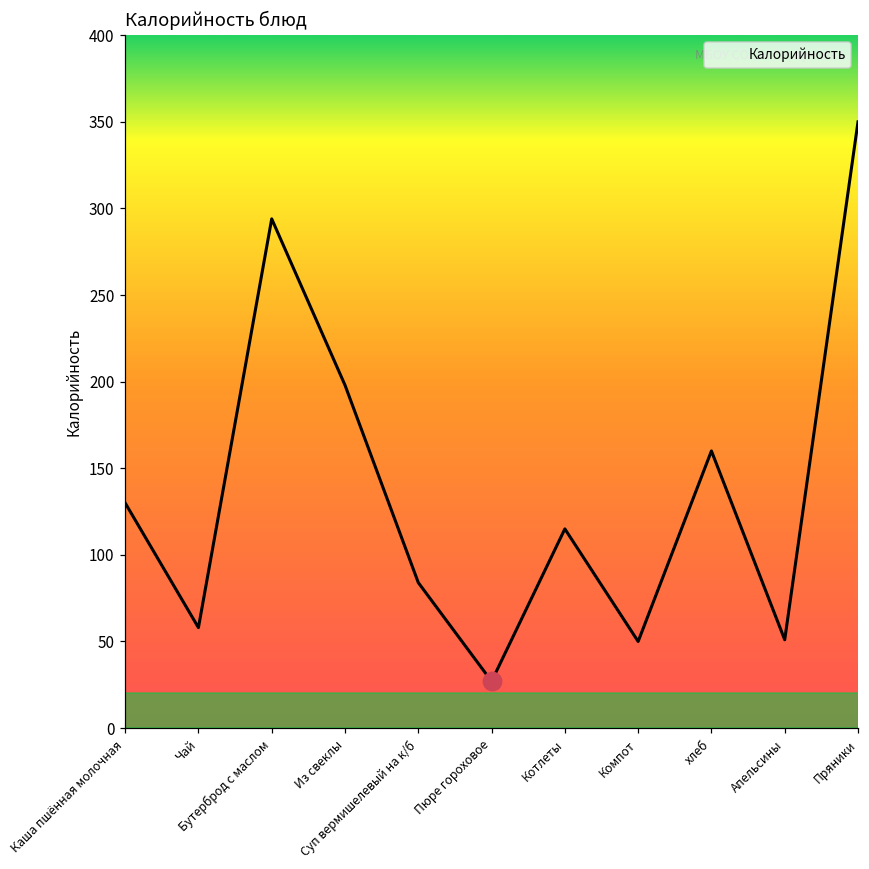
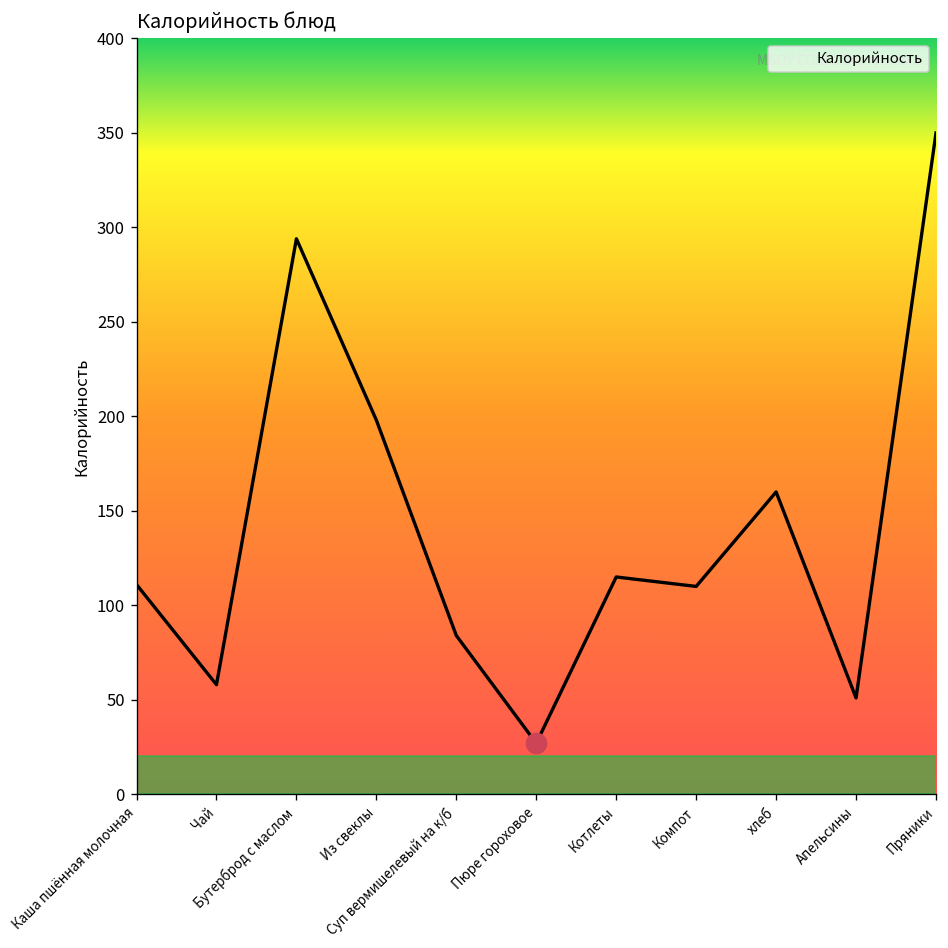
  {
    "Калорийность": {
-     "Каша пшённая молочная": 130,
+     "Каша пшённая молочная": 111,
      "Чай": 58,
      "Бутерброд с маслом": 294,
      "Из свеклы": 198,
      "Суп вермишелевый на к/б": 84,
      "Котлеты": 115,
-     "Компот": 50,
+     "Компот": 110,
      "хлеб": 160,
      "Апельсины": 51,
      "Пряники": 350
    }
  }
